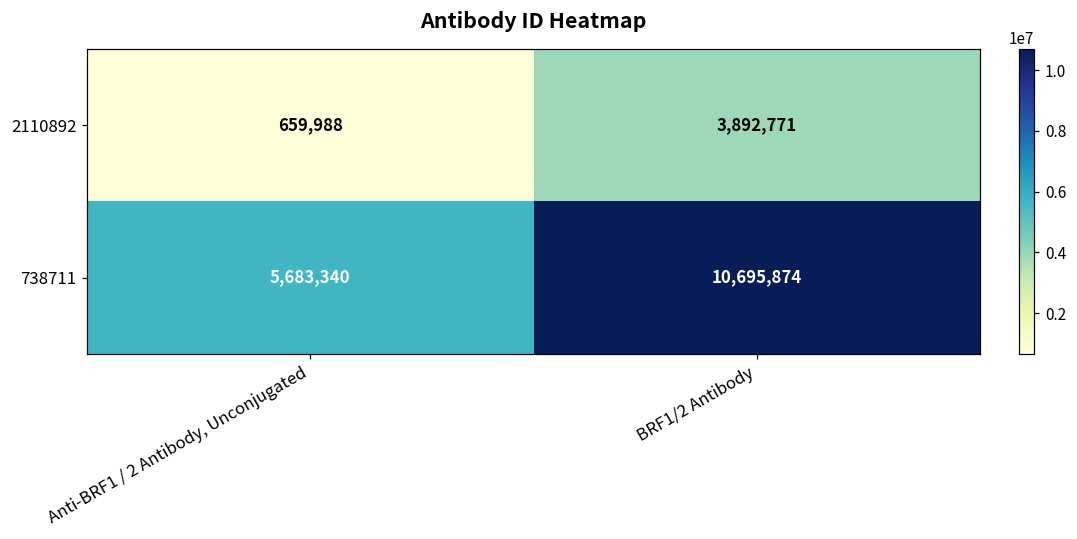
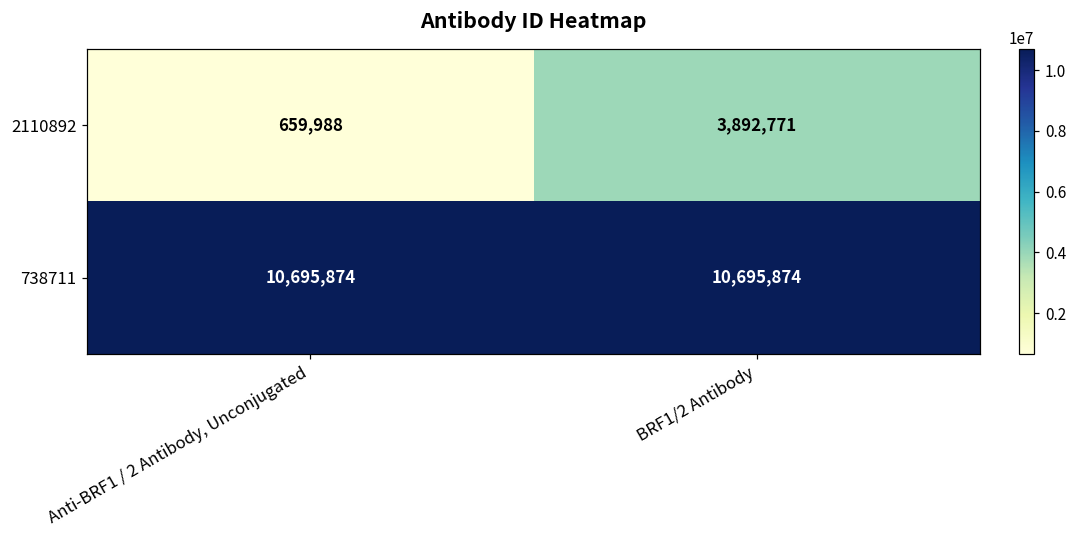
  {
    "2110892": {
      "Anti-BRF1 / 2 Antibody, Unconjugated": "659,988",
      "BRF1/2 Antibody": "3,892,771"
    },
    "738711": {
-     "Anti-BRF1 / 2 Antibody, Unconjugated": "5,683,340",
+     "Anti-BRF1 / 2 Antibody, Unconjugated": "10,695,874",
      "BRF1/2 Antibody": "10,695,874"
    }
  }
